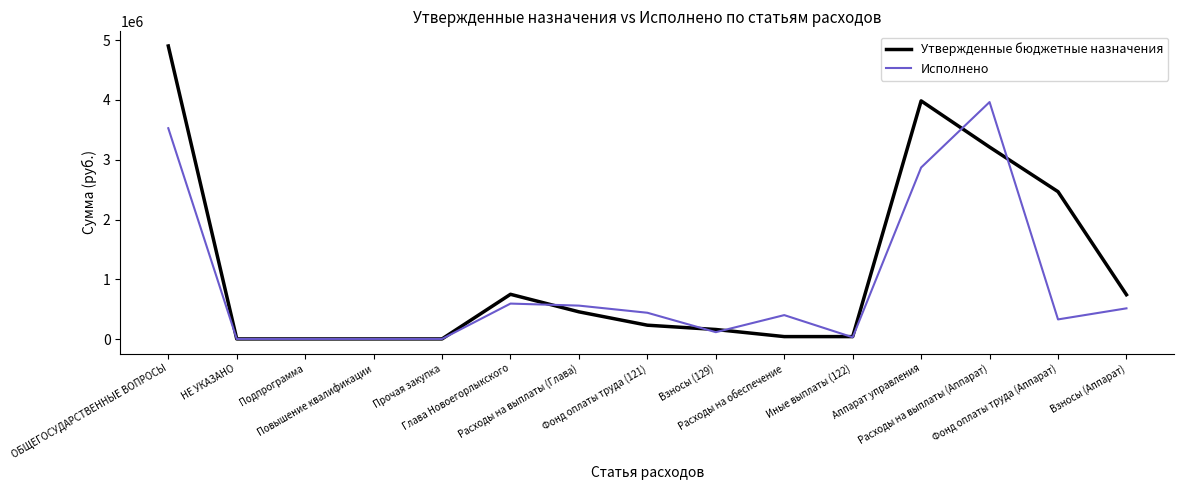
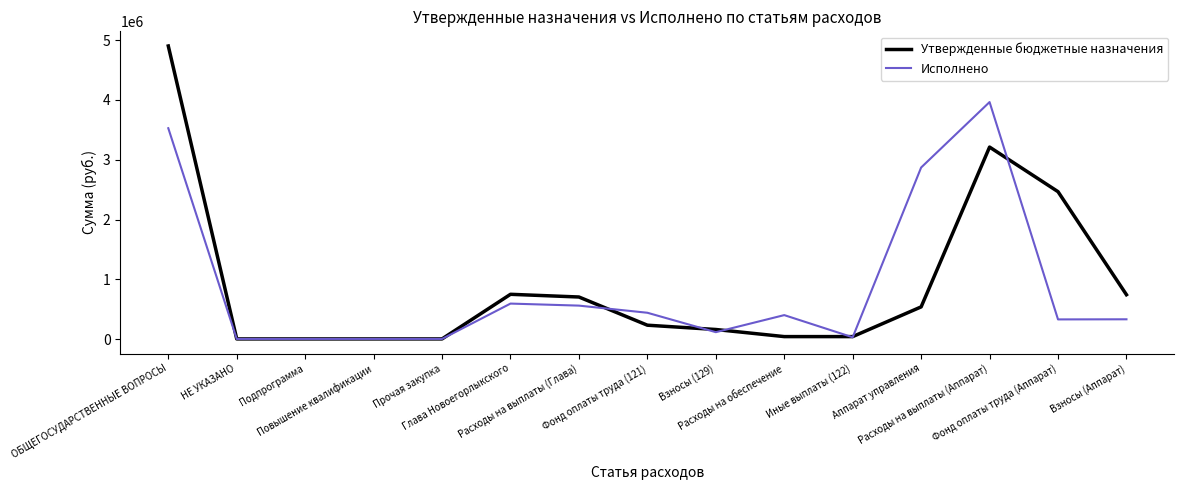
  {
    "Утвержденные бюджетные назначения": {
      "ОБЩЕГОСУДАРСТВЕННЫЕ ВОПРОСЫ": 4900000,
      "Глава Новоегорлыкского": 800000,
-     "Расходы на выплаты (Глава)": 500000,
+     "Расходы на выплаты (Глава)": 700000,
      "Фонд оплаты труда (121)": 200000,
      "Взносы (129)": 200000,
      "Расходы на обеспечение": 0,
-     "Аппарат управления": 4000000,
+     "Аппарат управления": 500000,
      "Расходы на выплаты (Аппарат)": 3200000,
      "Фонд оплаты труда (Аппарат)": 2500000,
      "Взносы (Аппарат)": 700000
    },
    "Исполнено": {
      "ОБЩЕГОСУДАРСТВЕННЫЕ ВОПРОСЫ": 3500000,
      "Глава Новоегорлыкского": 600000,
      "Расходы на выплаты (Глава)": 600000,
      "Фонд оплаты труда (121)": 400000,
      "Взносы (129)": 100000,
      "Расходы на обеспечение": 400000,
      "Аппарат управления": 2900000,
      "Расходы на выплаты (Аппарат)": 4000000,
      "Фонд оплаты труда (Аппарат)": 300000,
-     "Взносы (Аппарат)": 500000
+     "Взносы (Аппарат)": 300000
    }
  }
